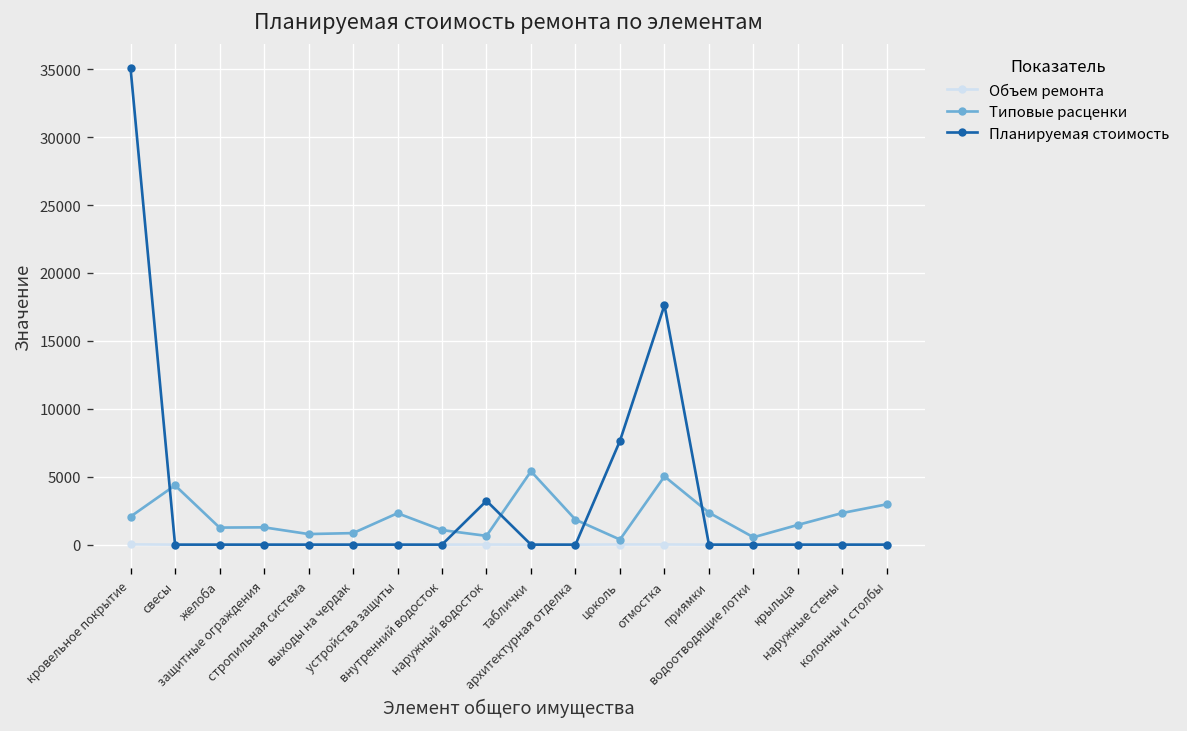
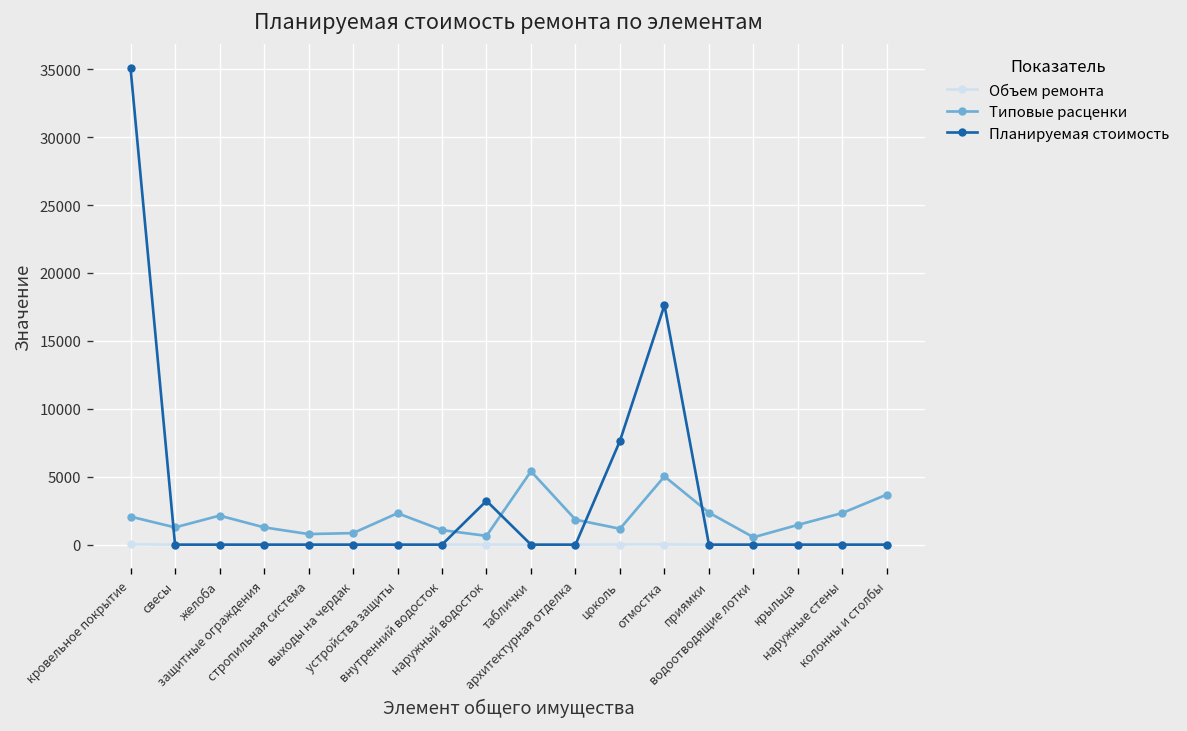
  {
    "Объем ремонта": {
      "кровельное покрытие": 0,
      "наружный водосток": 0,
      "цоколь": 0,
      "отмостка": 0
    },
    "Типовые расценки": {
      "кровельное покрытие": 2100,
-     "свесы": 4400,
-     "желоба": 1300,
+     "свесы": 1300,
+     "желоба": 2100,
      "защитные ограждения": 1300,
      "стропильная система": 800,
      "выходы на чердак": 800,
      "устройства защиты": 2300,
      "внутренний водосток": 1100,
      "наружный водосток": 600,
      "таблички": 5400,
      "архитектурная отделка": 1800,
-     "цоколь": 400,
+     "цоколь": 1200,
      "отмостка": 5000,
      "приямки": 2400,
      "водоотводящие лотки": 500,
      "крыльца": 1500,
      "наружные стены": 2300,
-     "колонны и столбы": 3000
+     "колонны и столбы": 3700
    },
    "Планируемая стоимость": {
      "кровельное покрытие": 35100,
      "наружный водосток": 3200,
      "цоколь": 7600,
      "отмостка": 17600
    }
  }
